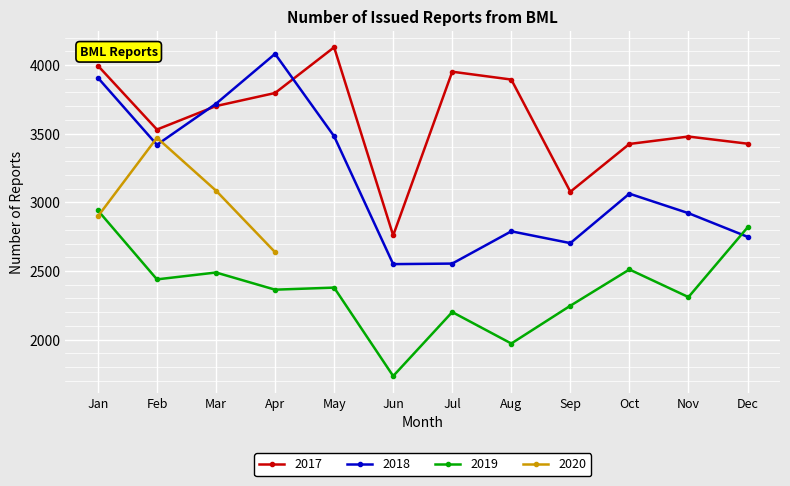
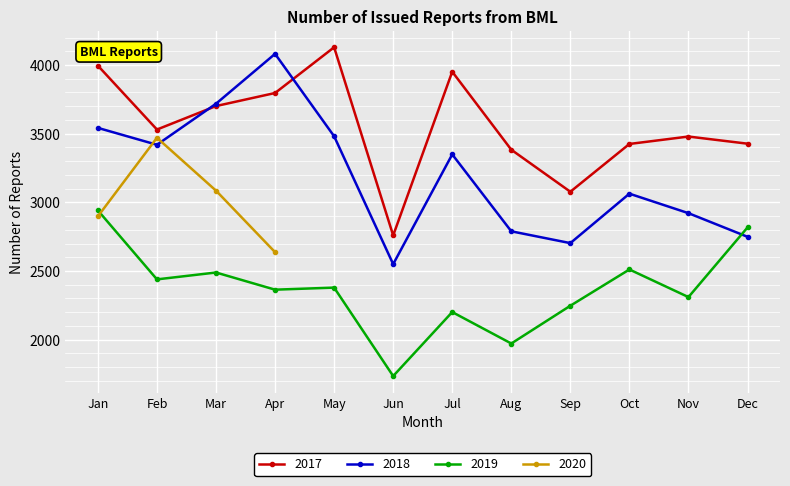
  {
    "2017": {
      "Jan": 4000,
      "Feb": 3530,
      "Apr": 3800,
      "May": 4130,
      "Jun": 2760,
      "Jul": 3950,
-     "Aug": 3890,
+     "Aug": 3380,
      "Sep": 3080,
      "Oct": 3430,
      "Nov": 3480,
      "Dec": 3430
    },
    "2018": {
-     "Jan": 3910,
+     "Jan": 3540,
      "Feb": 3420,
      "Apr": 4080,
      "May": 3480,
      "Jun": 2550,
-     "Jul": 2550,
+     "Jul": 3350,
      "Aug": 2790,
      "Sep": 2700,
      "Oct": 3060,
      "Nov": 2920,
      "Dec": 2750
    },
    "2019": {
      "Jan": 2940,
      "Feb": 2440,
      "Mar": 2490,
      "Apr": 2360,
      "May": 2380,
      "Jun": 1740,
      "Jul": 2200,
      "Aug": 1970,
      "Sep": 2250,
      "Oct": 2510,
      "Nov": 2310,
      "Dec": 2820
    },
    "2020": {
      "Jan": 2900,
      "Feb": 3470,
      "Mar": 3090,
      "Apr": 2640
    }
  }
